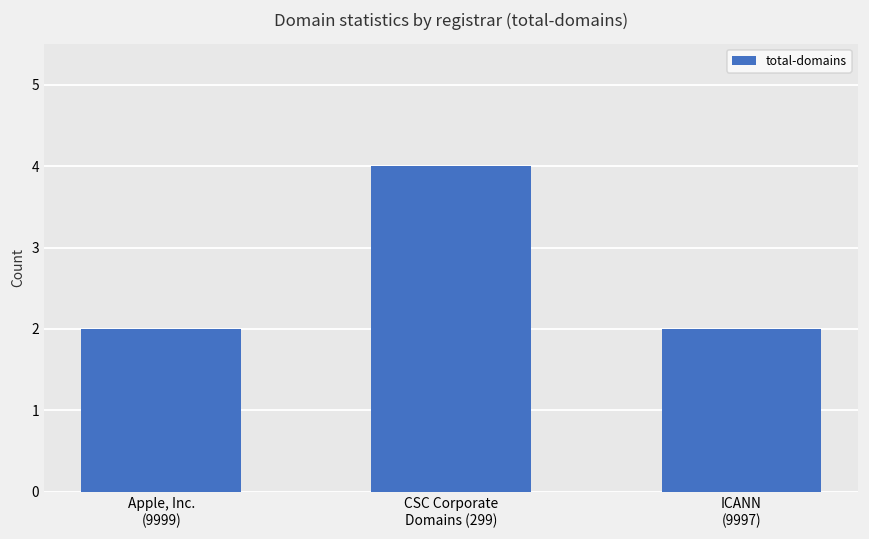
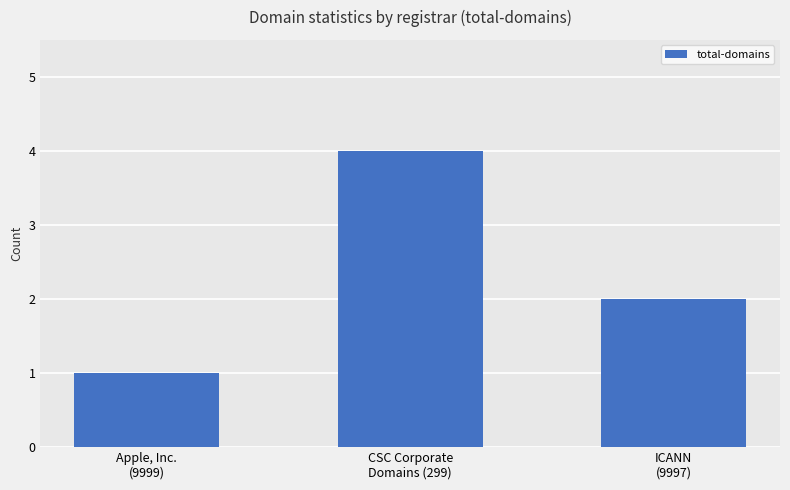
  {
-   "Apple, Inc. (9999)": 2,
+   "Apple, Inc. (9999)": 1,
    "CSC Corporate Domains (299)": 4,
    "ICANN (9997)": 2
  }
